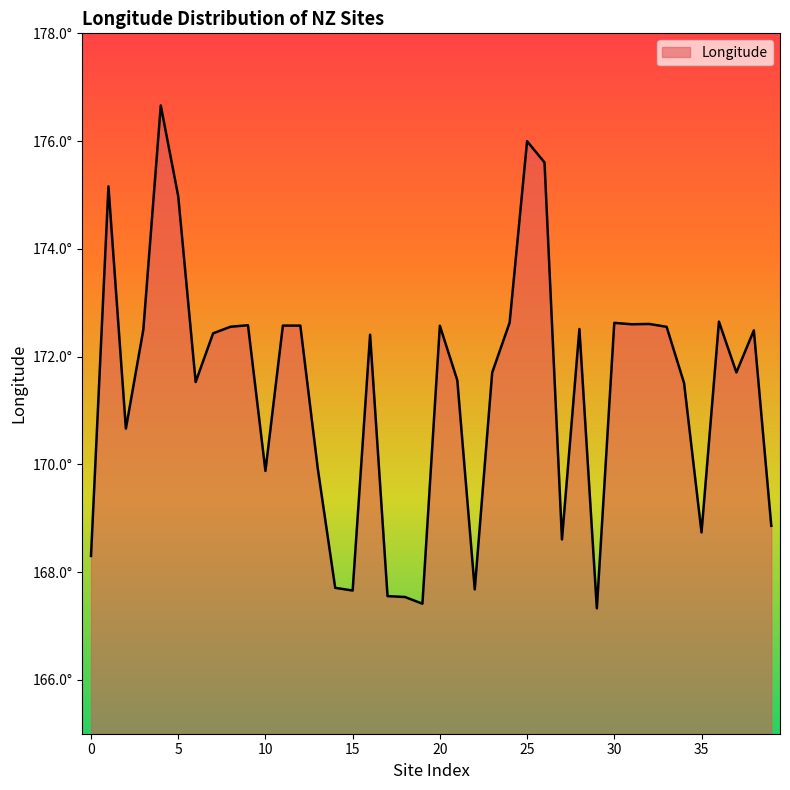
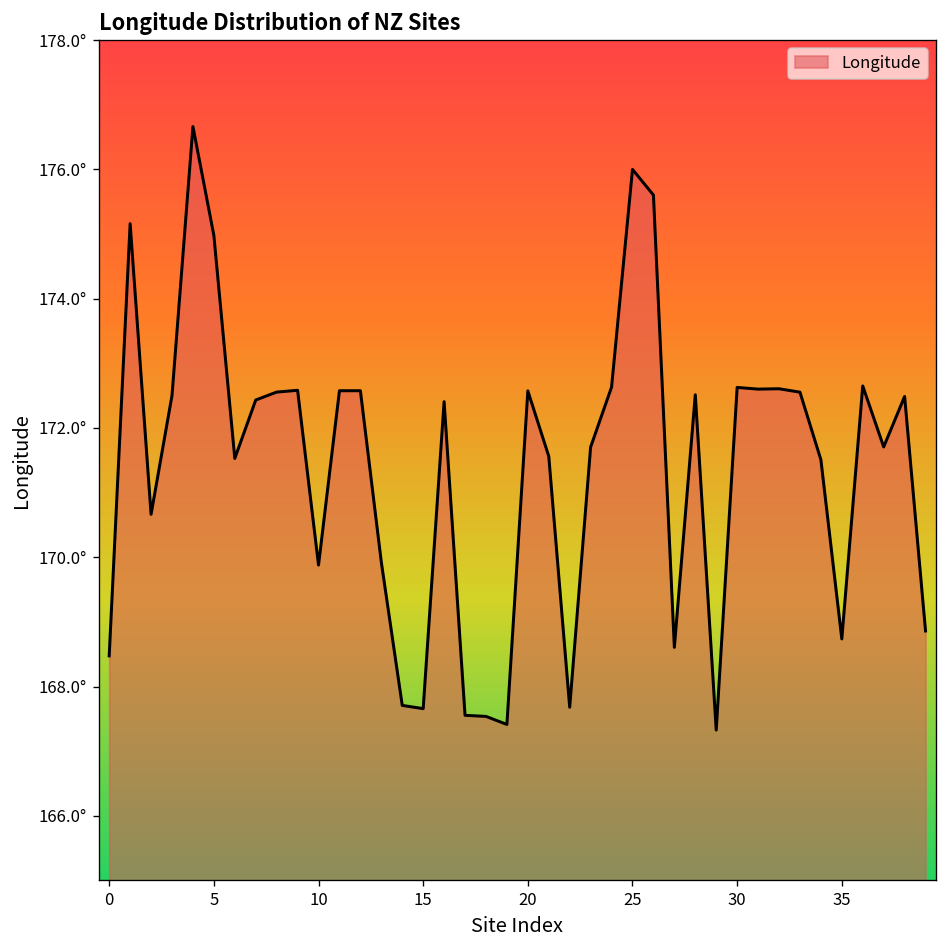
  {
-   "0": "168.3°",
+   "0": "168.5°",
    "5": "175.0°",
    "10": "169.9°",
    "15": "167.7°",
    "20": "172.6°",
    "25": "176.0°",
    "30": "172.6°",
    "35": "168.7°"
  }
